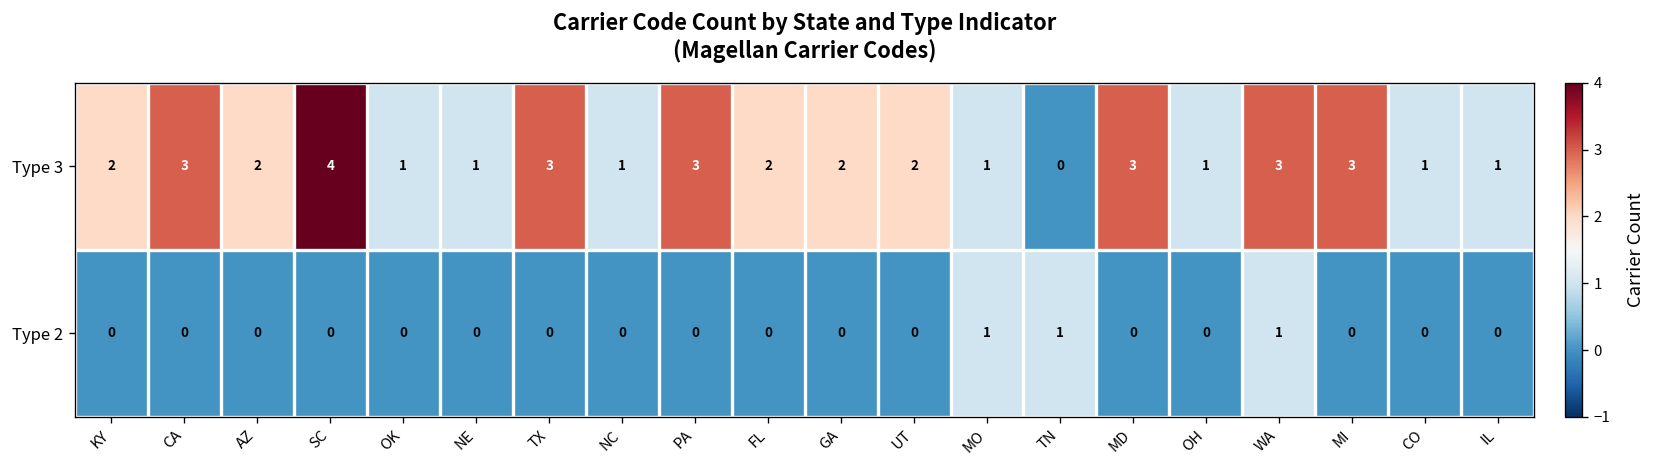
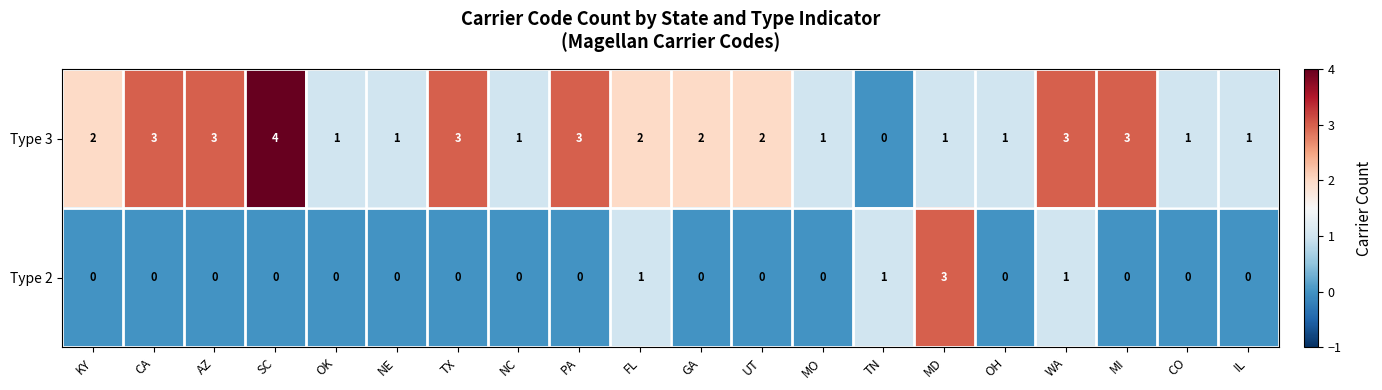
  {
    "Type 3": {
      "KY": 2,
      "CA": 3,
-     "AZ": 2,
+     "AZ": 3,
      "SC": 4,
      "OK": 1,
      "NE": 1,
      "TX": 3,
      "NC": 1,
      "PA": 3,
      "FL": 2,
      "GA": 2,
      "UT": 2,
      "MO": 1,
      "TN": 0,
-     "MD": 3,
+     "MD": 1,
      "OH": 1,
      "WA": 3,
      "MI": 3,
      "CO": 1,
      "IL": 1
    },
    "Type 2": {
      "KY": 0,
      "CA": 0,
      "AZ": 0,
      "SC": 0,
      "OK": 0,
      "NE": 0,
      "TX": 0,
      "NC": 0,
      "PA": 0,
-     "FL": 0,
+     "FL": 1,
      "GA": 0,
      "UT": 0,
-     "MO": 1,
+     "MO": 0,
      "TN": 1,
-     "MD": 0,
+     "MD": 3,
      "OH": 0,
      "WA": 1,
      "MI": 0,
      "CO": 0,
      "IL": 0
    }
  }
